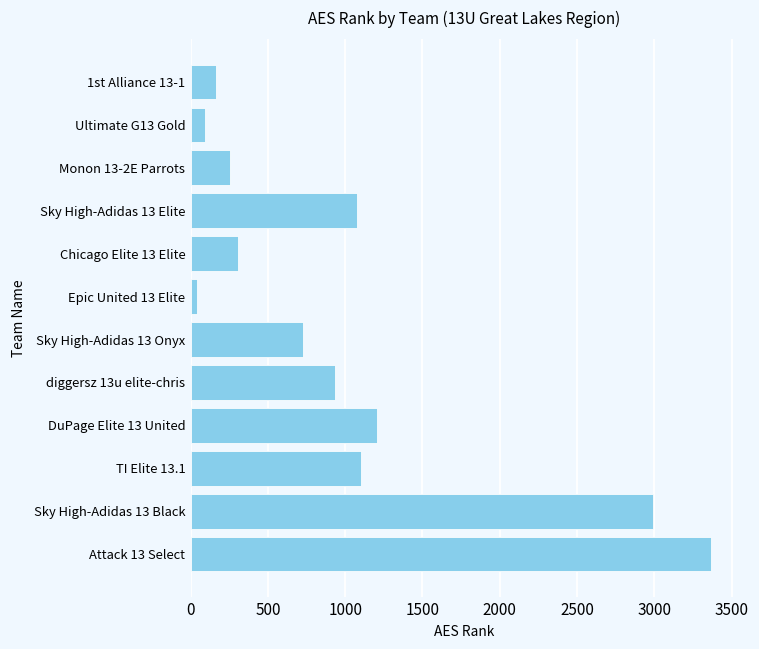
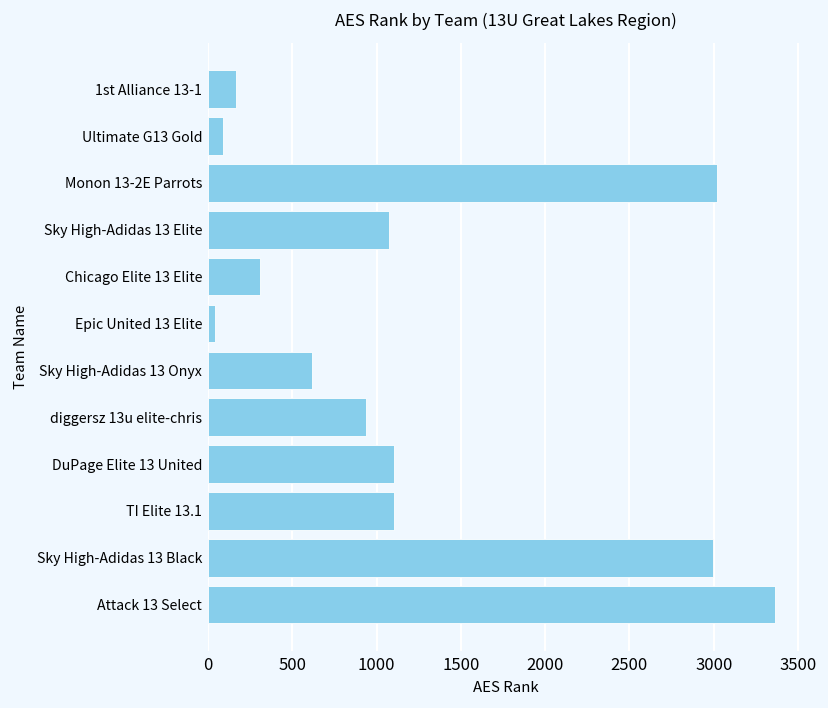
  {
    "1st Alliance 13-1": 170,
    "Ultimate G13 Gold": 90,
-   "Monon 13-2E Parrots": 260,
+   "Monon 13-2E Parrots": 3020,
    "Sky High-Adidas 13 Elite": 1070,
    "Chicago Elite 13 Elite": 310,
    "Epic United 13 Elite": 40,
-   "Sky High-Adidas 13 Onyx": 730,
+   "Sky High-Adidas 13 Onyx": 620,
    "diggersz 13u elite-chris": 940,
-   "DuPage Elite 13 United": 1210,
+   "DuPage Elite 13 United": 1100,
    "TI Elite 13.1": 1100,
    "Sky High-Adidas 13 Black": 3000,
    "Attack 13 Select": 3370
  }
